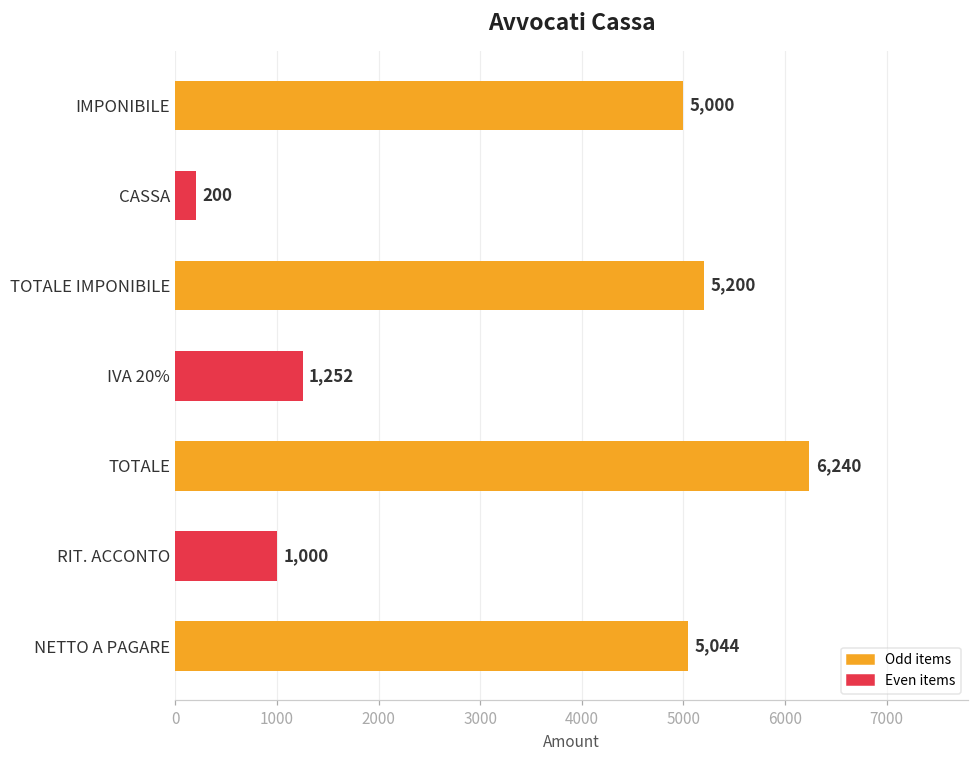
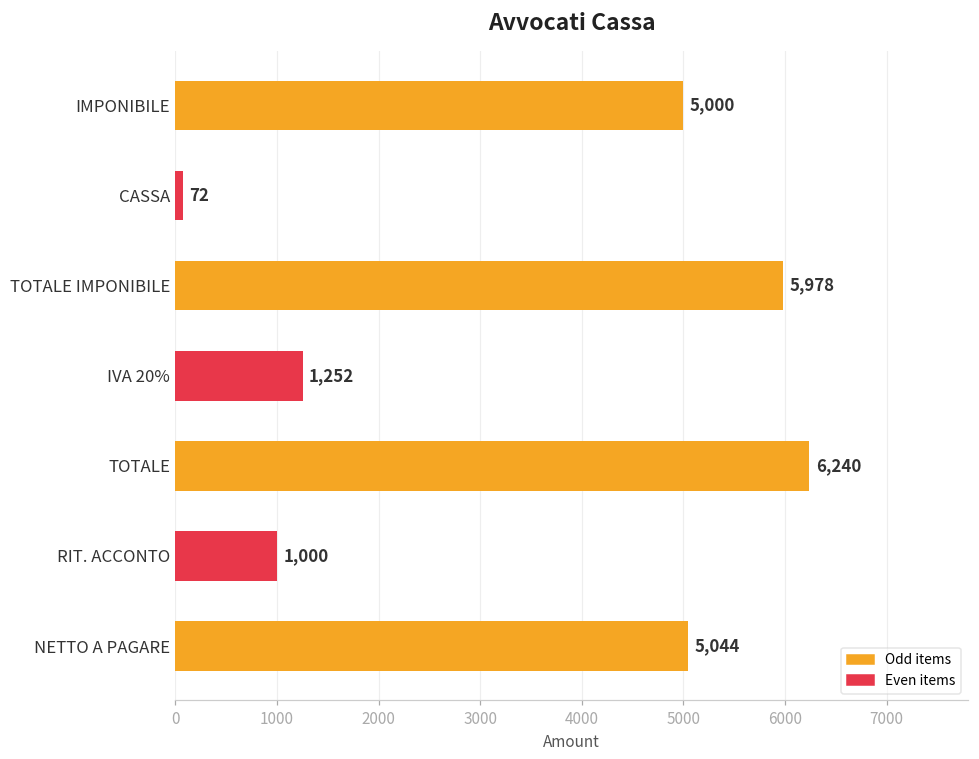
  {
    "IMPONIBILE": "5,000",
-   "CASSA": "200",
-   "TOTALE IMPONIBILE": "5,200",
+   "CASSA": "72",
+   "TOTALE IMPONIBILE": "5,978",
    "IVA 20%": "1,252",
    "TOTALE": "6,240",
    "RIT. ACCONTO": "1,000",
    "NETTO A PAGARE": "5,044"
  }
